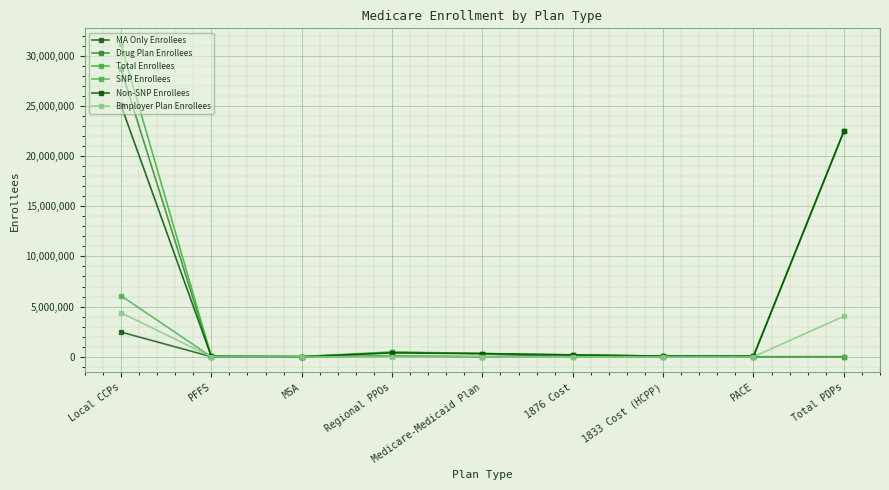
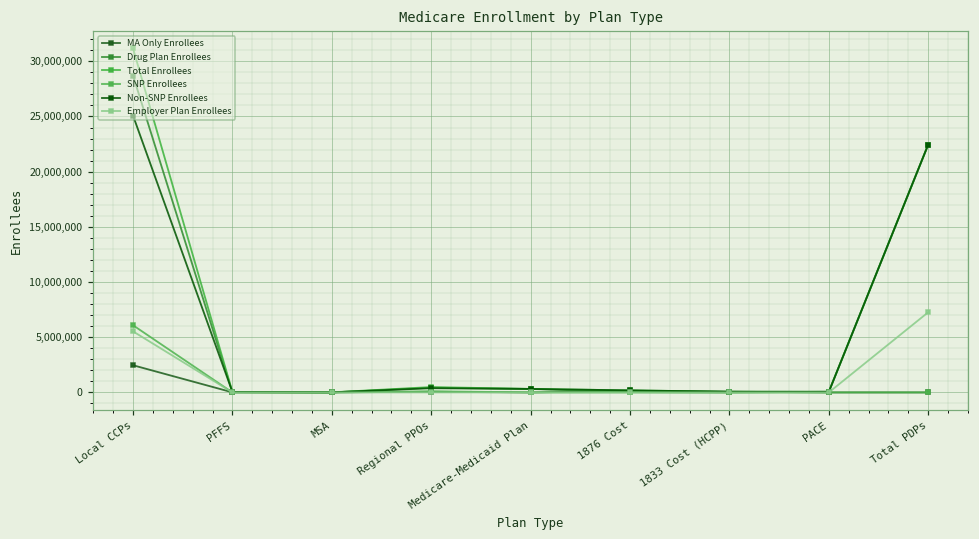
  {
    "Employer Plan Enrollees": {
-     "Local CCPs": "4,400,000",
-     "Total PDPs": "4,000,000"
+     "Local CCPs": "5,500,000",
+     "Total PDPs": "7,300,000"
    }
  }
